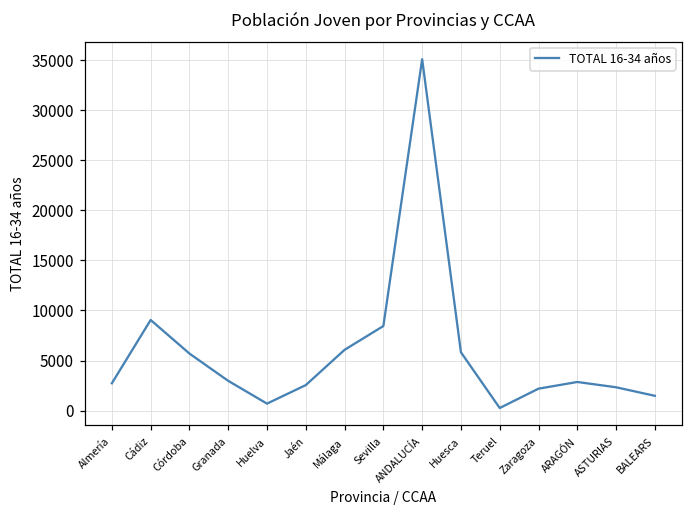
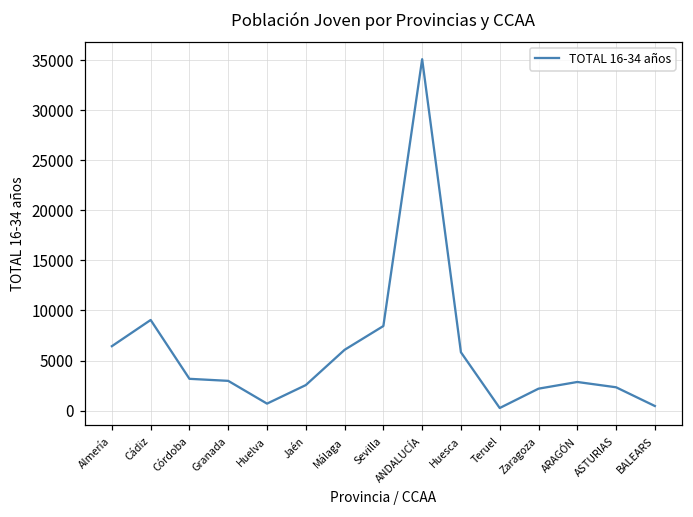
  {
-   "Almería": 3000,
+   "Almería": 6000,
    "Cádiz": 9000,
-   "Córdoba": 6000,
+   "Córdoba": 3000,
    "Granada": 3000,
    "Huelva": 1000,
    "Jaén": 3000,
    "Málaga": 6000,
    "Sevilla": 8000,
    "ANDALUCÍA": 35000,
    "Huesca": 6000,
    "Teruel": 0,
    "Zaragoza": 2000,
    "ARAGÓN": 3000,
    "ASTURIAS": 2000,
-   "BALEARS": 1000
+   "BALEARS": 0
  }
